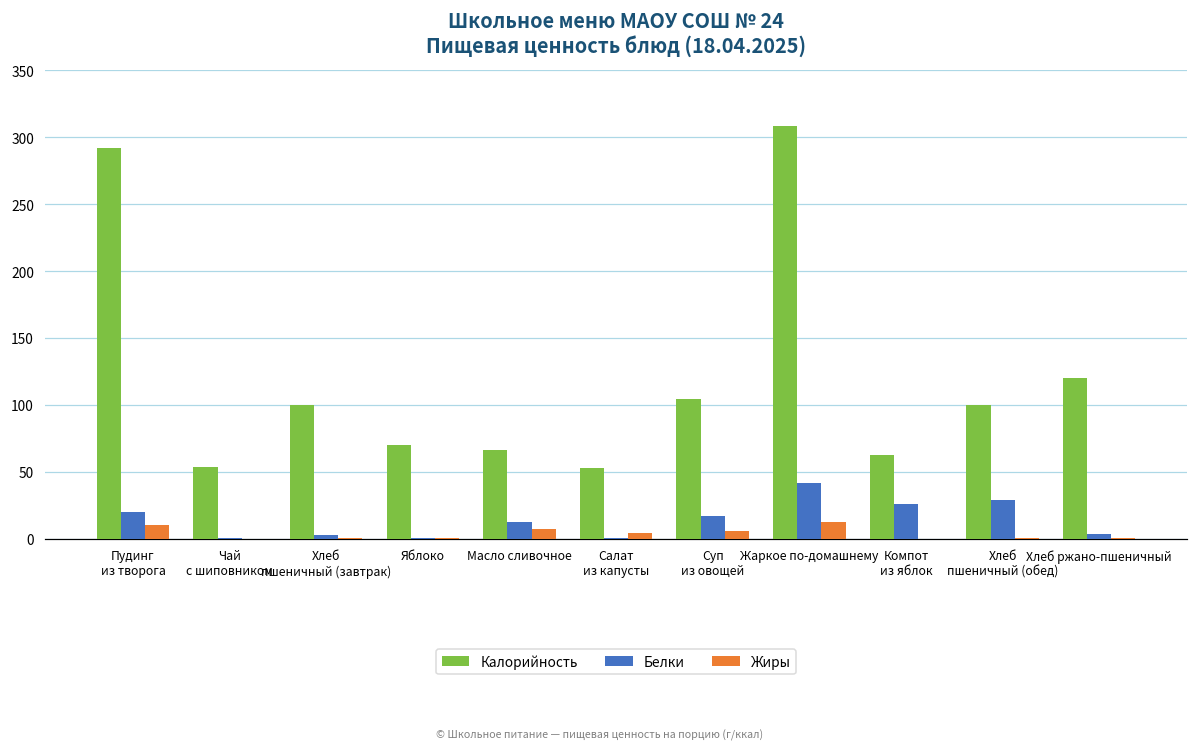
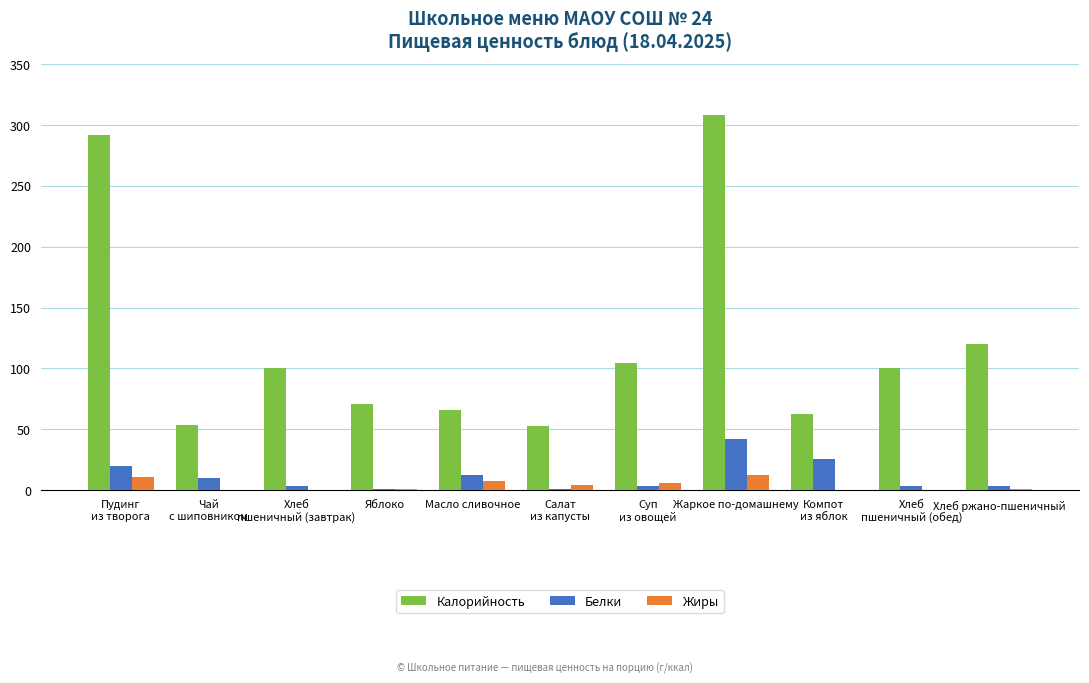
  {
    "Белки": {
      "Пудинг из творога": 20,
-     "Чай с шиповником": 0,
+     "Чай с шиповником": 10,
      "Хлеб пшеничный (завтрак)": 3,
      "Масло сливочное": 12,
-     "Суп из овощей": 17,
+     "Суп из овощей": 3,
      "Жаркое по-домашнему": 42,
      "Компот из яблок": 26,
-     "Хлеб пшеничный (обед)": 29
+     "Хлеб пшеничный (обед)": 3
    }
  }
